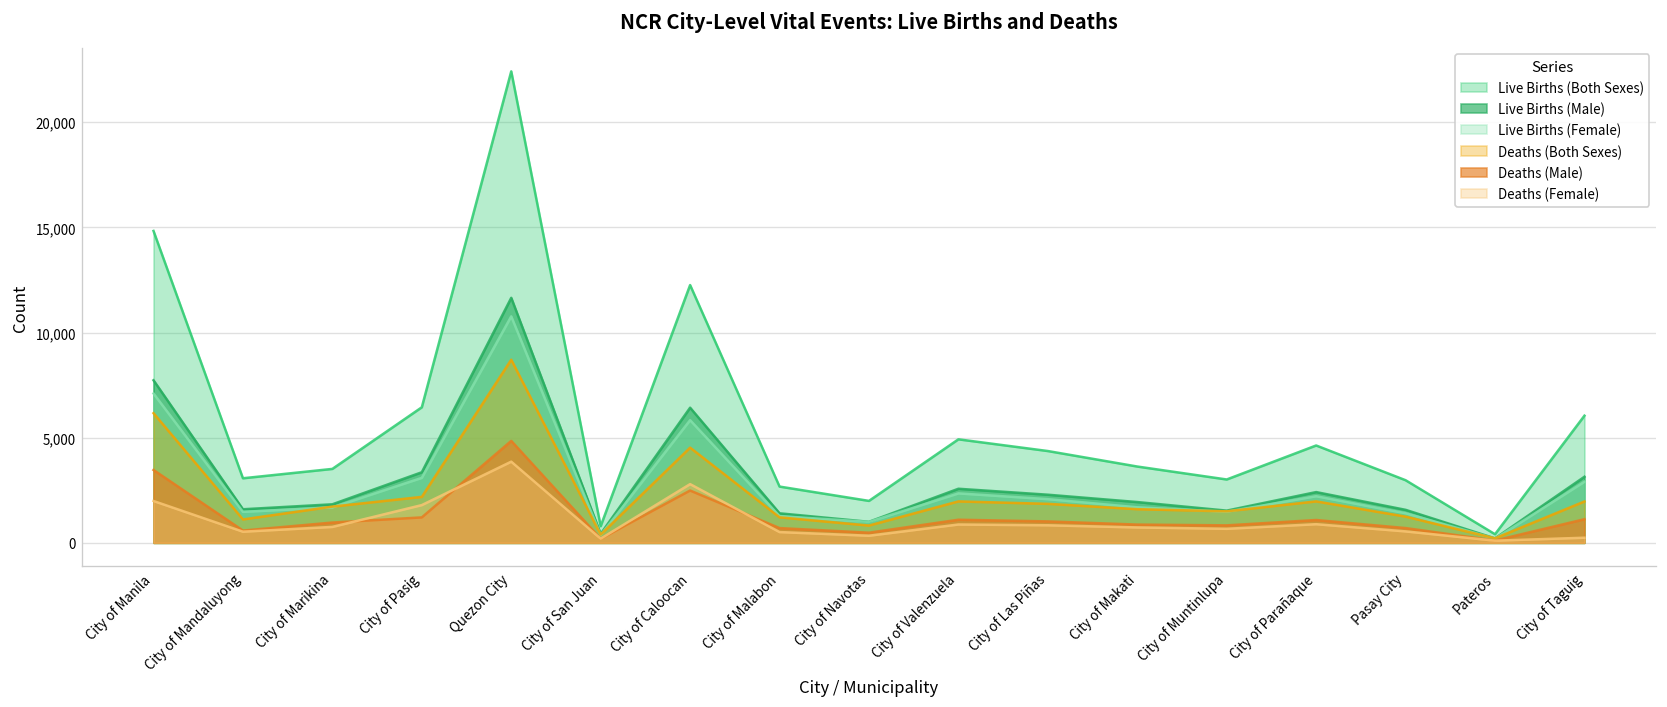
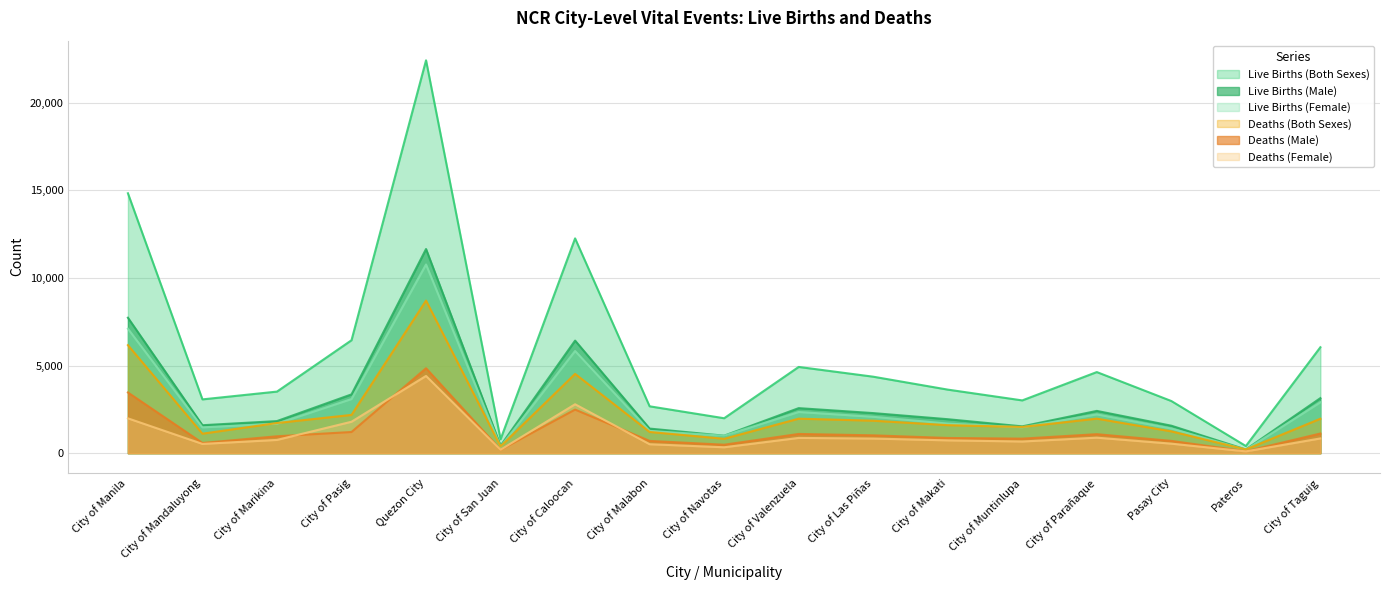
  {
    "Deaths (Female)": {
      "City of Manila": "2,000",
      "City of Marikina": "800",
      "City of Pasig": "1,800",
-     "Quezon City": "3,900",
+     "Quezon City": "4,400",
      "City of Caloocan": "2,800",
      "City of Malabon": "500",
      "City of Navotas": "300",
      "City of Valenzuela": "900",
      "City of Las Piñas": "800",
      "City of Muntinlupa": "700",
      "City of Parañaque": "900",
      "Pasay City": "500",
-     "City of Taguig": "200"
+     "City of Taguig": "800"
    }
  }
